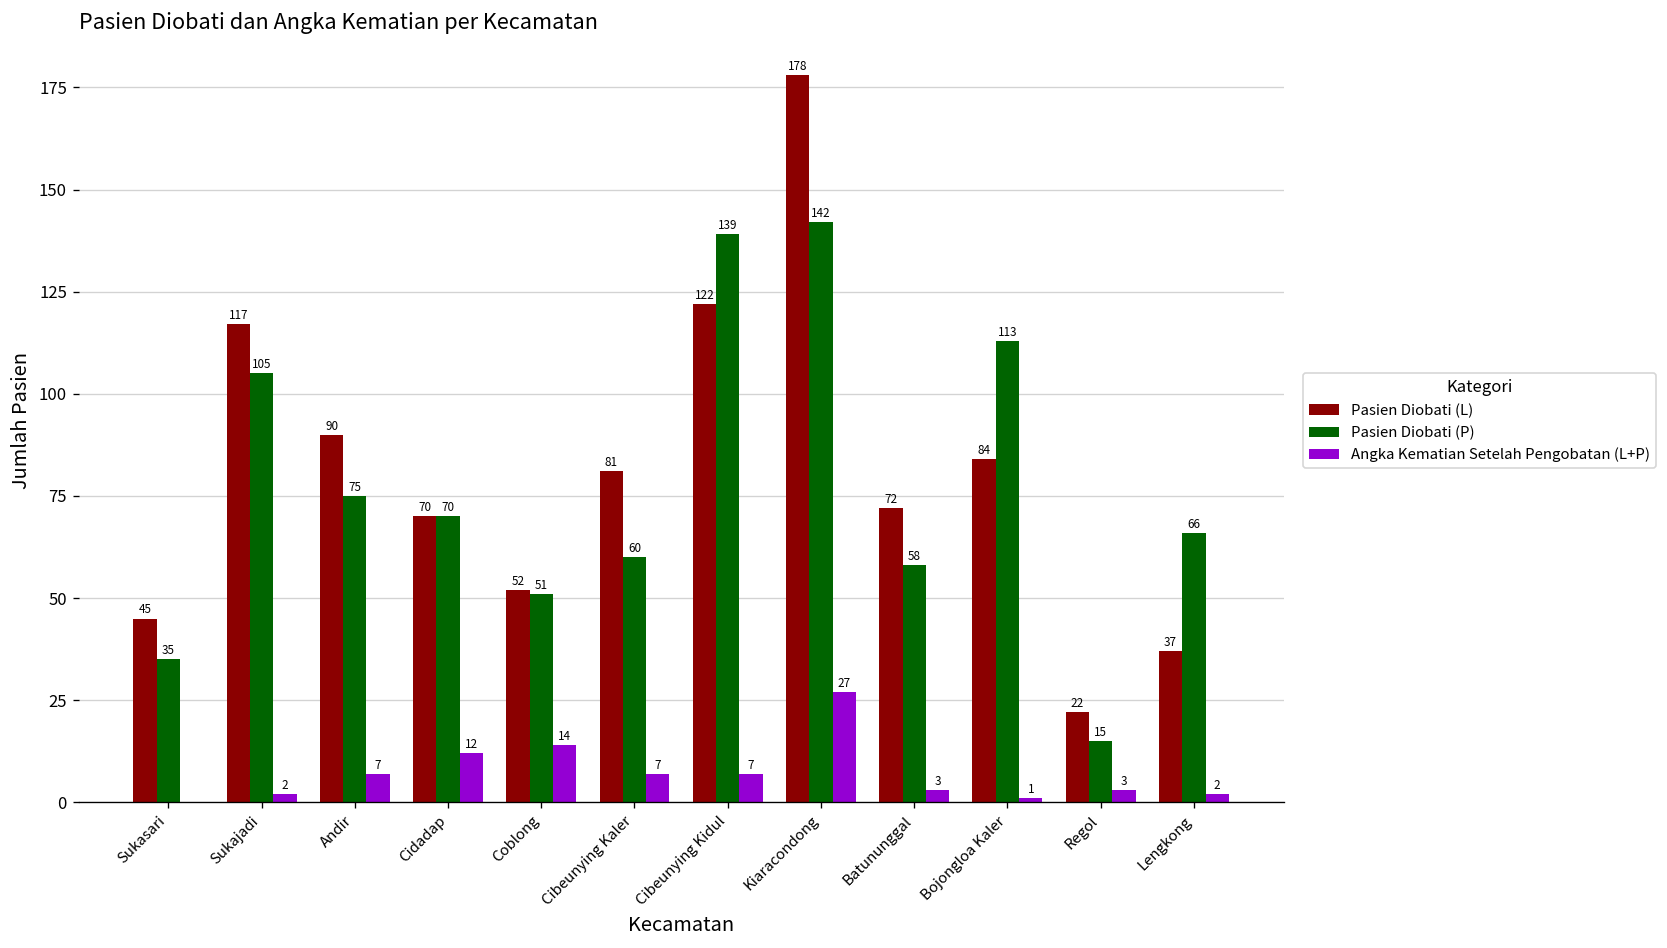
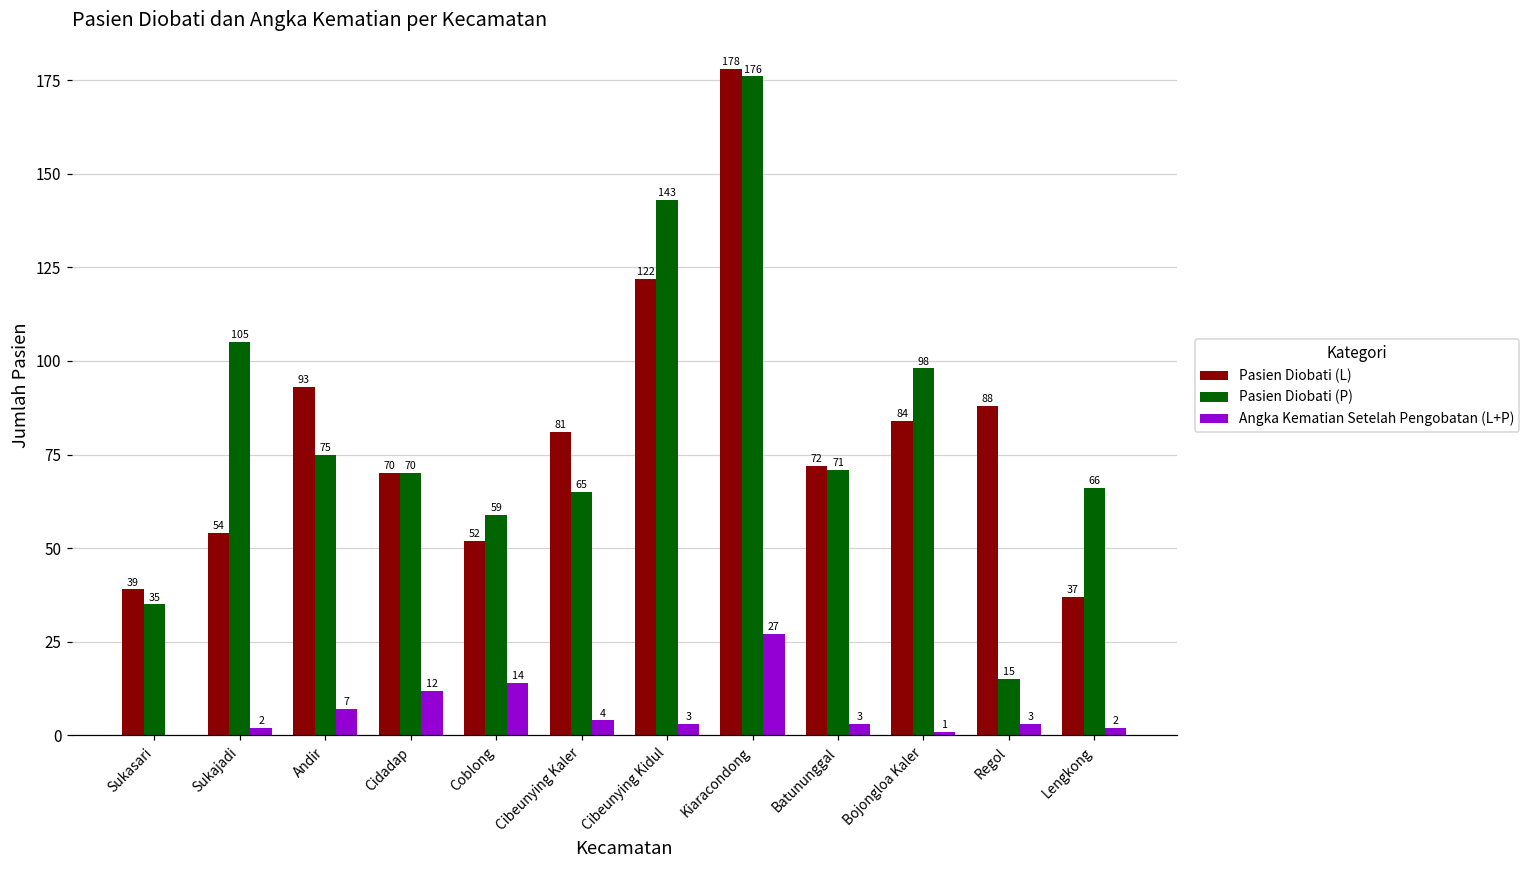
  {
    "Pasien Diobati (L)": {
-     "Sukasari": 45,
-     "Sukajadi": 117,
-     "Andir": 90,
+     "Sukasari": 39,
+     "Sukajadi": 54,
+     "Andir": 93,
      "Cidadap": 70,
      "Coblong": 52,
      "Cibeunying Kaler": 81,
      "Cibeunying Kidul": 122,
      "Kiaracondong": 178,
      "Batununggal": 72,
      "Bojongloa Kaler": 84,
-     "Regol": 22,
+     "Regol": 88,
      "Lengkong": 37
    },
    "Pasien Diobati (P)": {
      "Sukasari": 35,
      "Sukajadi": 105,
      "Andir": 75,
      "Cidadap": 70,
-     "Coblong": 51,
-     "Cibeunying Kaler": 60,
-     "Cibeunying Kidul": 139,
-     "Kiaracondong": 142,
-     "Batununggal": 58,
-     "Bojongloa Kaler": 113,
+     "Coblong": 59,
+     "Cibeunying Kaler": 65,
+     "Cibeunying Kidul": 143,
+     "Kiaracondong": 176,
+     "Batununggal": 71,
+     "Bojongloa Kaler": 98,
      "Regol": 15,
      "Lengkong": 66
    },
    "Angka Kematian Setelah Pengobatan (L+P)": {
      "Sukajadi": 2,
      "Andir": 7,
      "Cidadap": 12,
      "Coblong": 14,
-     "Cibeunying Kaler": 7,
-     "Cibeunying Kidul": 7,
+     "Cibeunying Kaler": 4,
+     "Cibeunying Kidul": 3,
      "Kiaracondong": 27,
      "Batununggal": 3,
      "Bojongloa Kaler": 1,
      "Regol": 3,
      "Lengkong": 2
    }
  }
